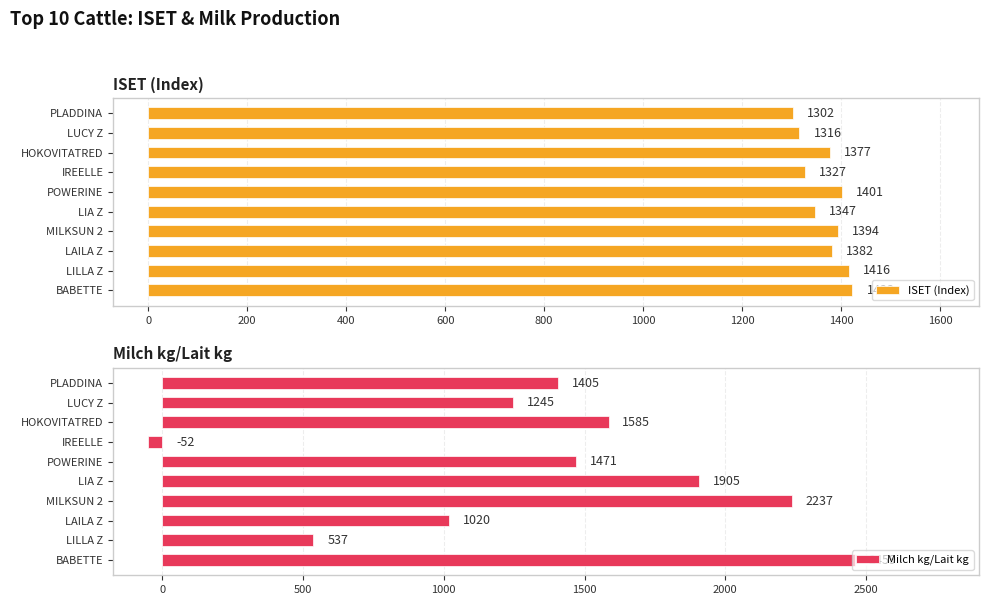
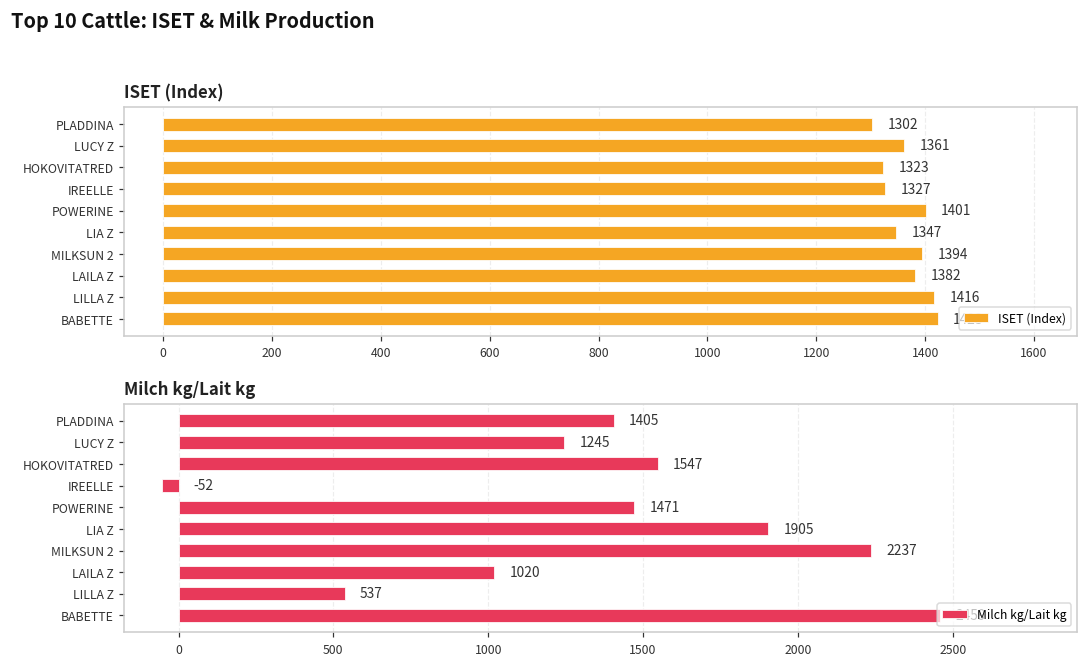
  {
    "ISET (Index)": {
      "PLADDINA": 1302,
-     "LUCY Z": 1316,
-     "HOKOVITATRED": 1377,
+     "LUCY Z": 1361,
+     "HOKOVITATRED": 1323,
      "IREELLE": 1327,
      "POWERINE": 1401,
      "LIA Z": 1347,
      "MILKSUN 2": 1394,
      "LAILA Z": 1382,
      "LILLA Z": 1416
    },
    "Milch kg/Lait kg": {
      "PLADDINA": 1405,
      "LUCY Z": 1245,
-     "HOKOVITATRED": 1585,
+     "HOKOVITATRED": 1547,
      "POWERINE": 1471,
      "LIA Z": 1905,
      "MILKSUN 2": 2237,
      "LAILA Z": 1020,
      "LILLA Z": 537
    }
  }
